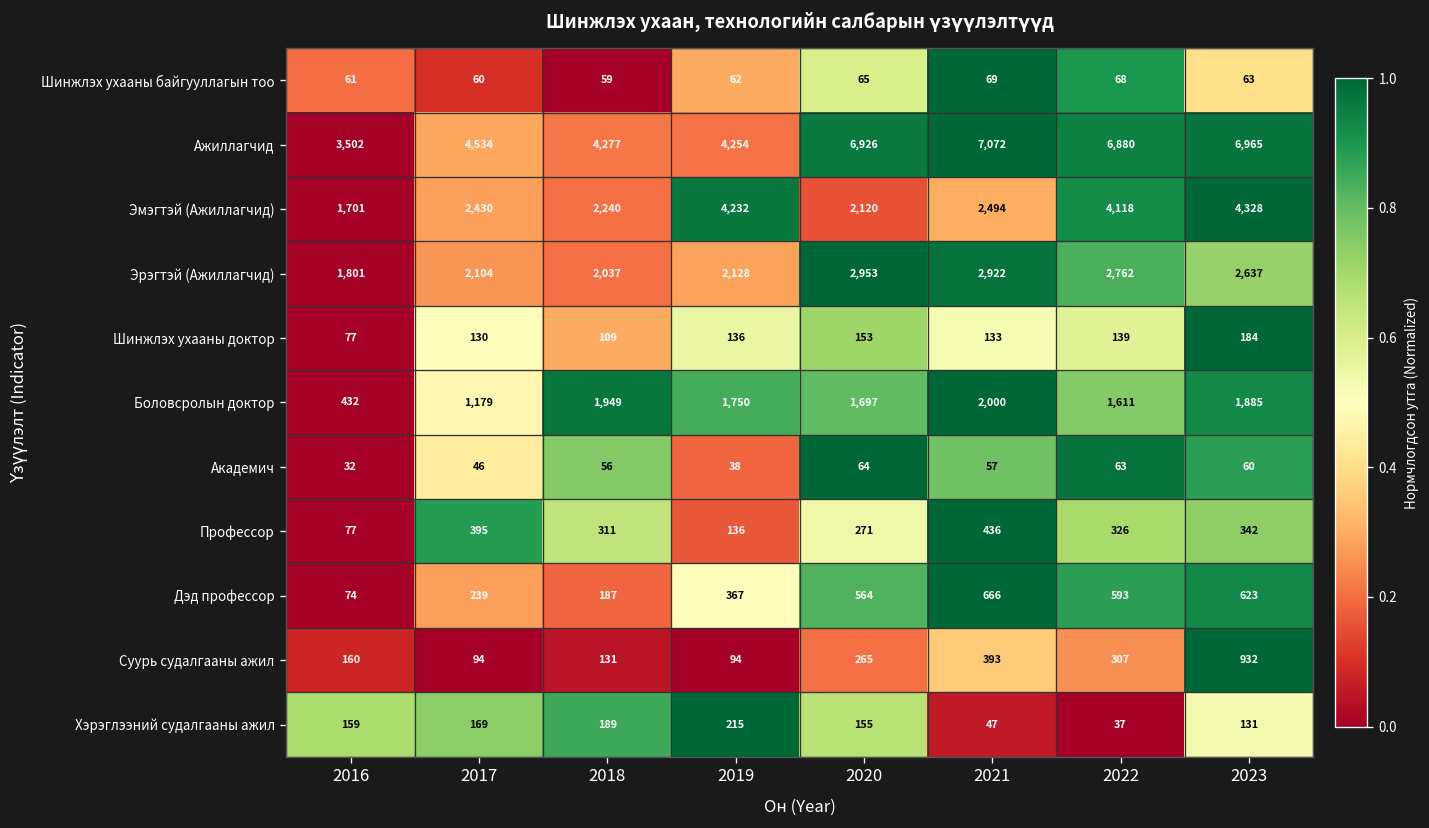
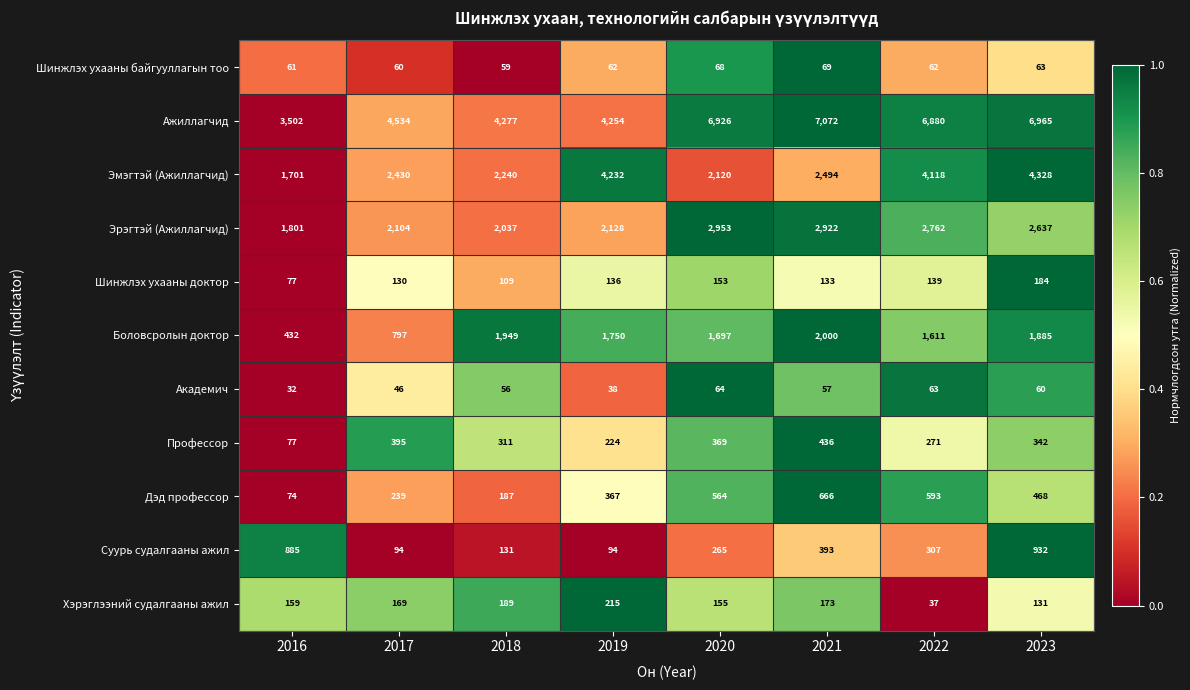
  {
    "Шинжлэх ухааны байгууллагын тоо": {
      "2016": "61",
      "2017": "60",
      "2018": "59",
      "2019": "62",
-     "2020": "65",
+     "2020": "68",
      "2021": "69",
-     "2022": "68",
+     "2022": "62",
      "2023": "63"
    },
    "Ажиллагчид": {
      "2016": "3,502",
      "2017": "4,534",
      "2018": "4,277",
      "2019": "4,254",
      "2020": "6,926",
      "2021": "7,072",
      "2022": "6,880",
      "2023": "6,965"
    },
    "Эмэгтэй (Ажиллагчид)": {
      "2016": "1,701",
      "2017": "2,430",
      "2018": "2,240",
      "2019": "4,232",
      "2020": "2,120",
      "2021": "2,494",
      "2022": "4,118",
      "2023": "4,328"
    },
    "Эрэгтэй (Ажиллагчид)": {
      "2016": "1,801",
      "2017": "2,104",
      "2018": "2,037",
      "2019": "2,128",
      "2020": "2,953",
      "2021": "2,922",
      "2022": "2,762",
      "2023": "2,637"
    },
    "Шинжлэх ухааны доктор": {
      "2016": "77",
      "2017": "130",
      "2018": "109",
      "2019": "136",
      "2020": "153",
      "2021": "133",
      "2022": "139",
      "2023": "184"
    },
    "Боловсролын доктор": {
      "2016": "432",
-     "2017": "1,179",
+     "2017": "797",
      "2018": "1,949",
      "2019": "1,750",
      "2020": "1,697",
      "2021": "2,000",
      "2022": "1,611",
      "2023": "1,885"
    },
    "Академич": {
      "2016": "32",
      "2017": "46",
      "2018": "56",
      "2019": "38",
      "2020": "64",
      "2021": "57",
      "2022": "63",
      "2023": "60"
    },
    "Профессор": {
      "2016": "77",
      "2017": "395",
      "2018": "311",
-     "2019": "136",
-     "2020": "271",
+     "2019": "224",
+     "2020": "369",
      "2021": "436",
-     "2022": "326",
+     "2022": "271",
      "2023": "342"
    },
    "Дэд профессор": {
      "2016": "74",
      "2017": "239",
      "2018": "187",
      "2019": "367",
      "2020": "564",
      "2021": "666",
      "2022": "593",
-     "2023": "623"
+     "2023": "468"
    },
    "Суурь судалгааны ажил": {
-     "2016": "160",
+     "2016": "885",
      "2017": "94",
      "2018": "131",
      "2019": "94",
      "2020": "265",
      "2021": "393",
      "2022": "307",
      "2023": "932"
    },
    "Хэрэглээний судалгааны ажил": {
      "2016": "159",
      "2017": "169",
      "2018": "189",
      "2019": "215",
      "2020": "155",
-     "2021": "47",
+     "2021": "173",
      "2022": "37",
      "2023": "131"
    }
  }
